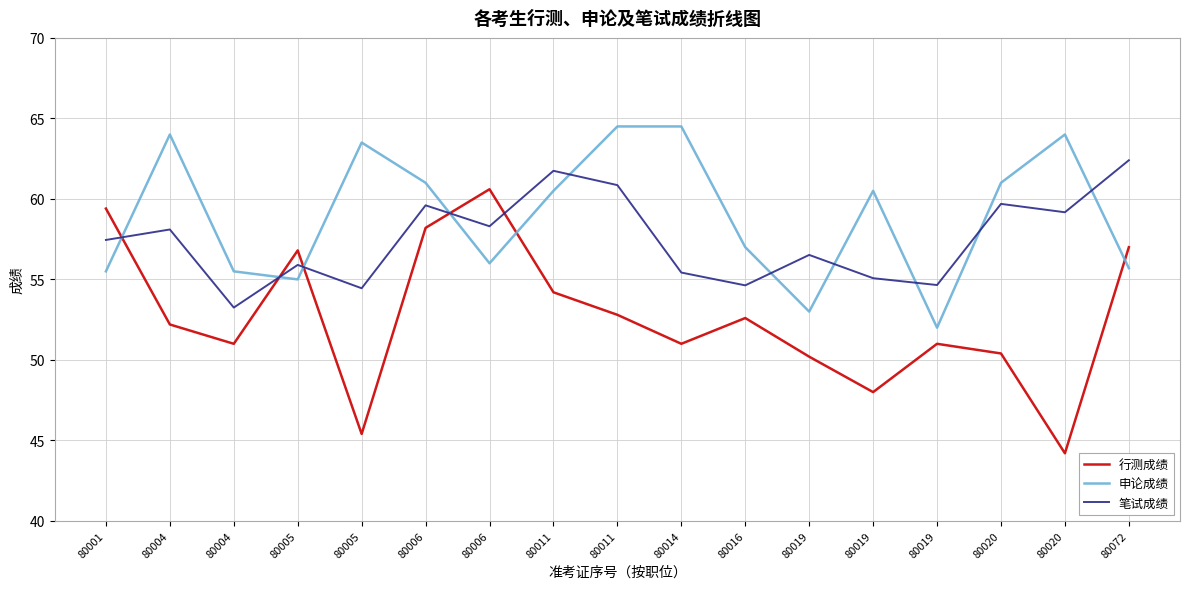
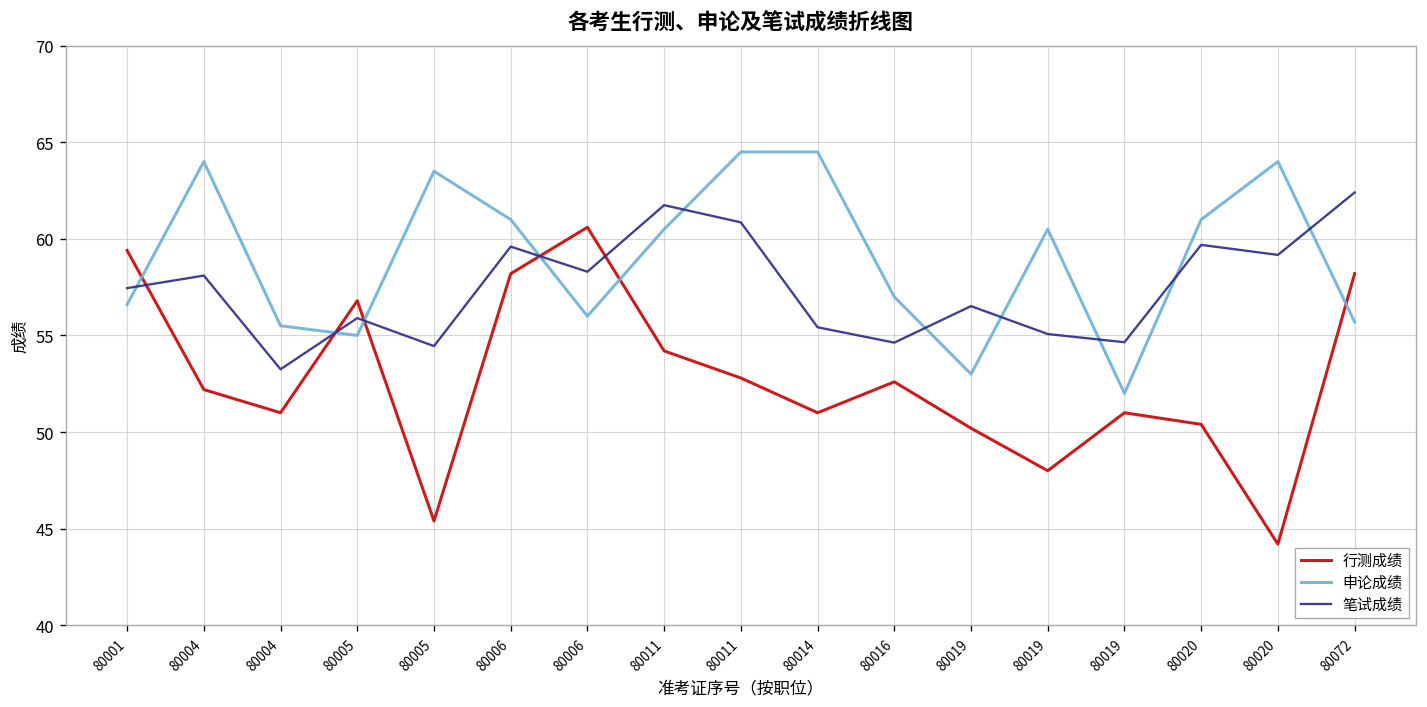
  {
    "行测成绩": {
      "80001": 59.4,
      "80014": 51.0,
      "80016": 52.6,
-     "80072": 57.0
+     "80072": 58.2
    },
    "申论成绩": {
-     "80001": 55.5,
+     "80001": 56.6,
      "80014": 64.5,
      "80016": 57.0,
      "80072": 55.7
    },
    "笔试成绩": {
      "80001": 57.5,
      "80014": 55.4,
      "80016": 54.6,
      "80072": 62.4
    }
  }
